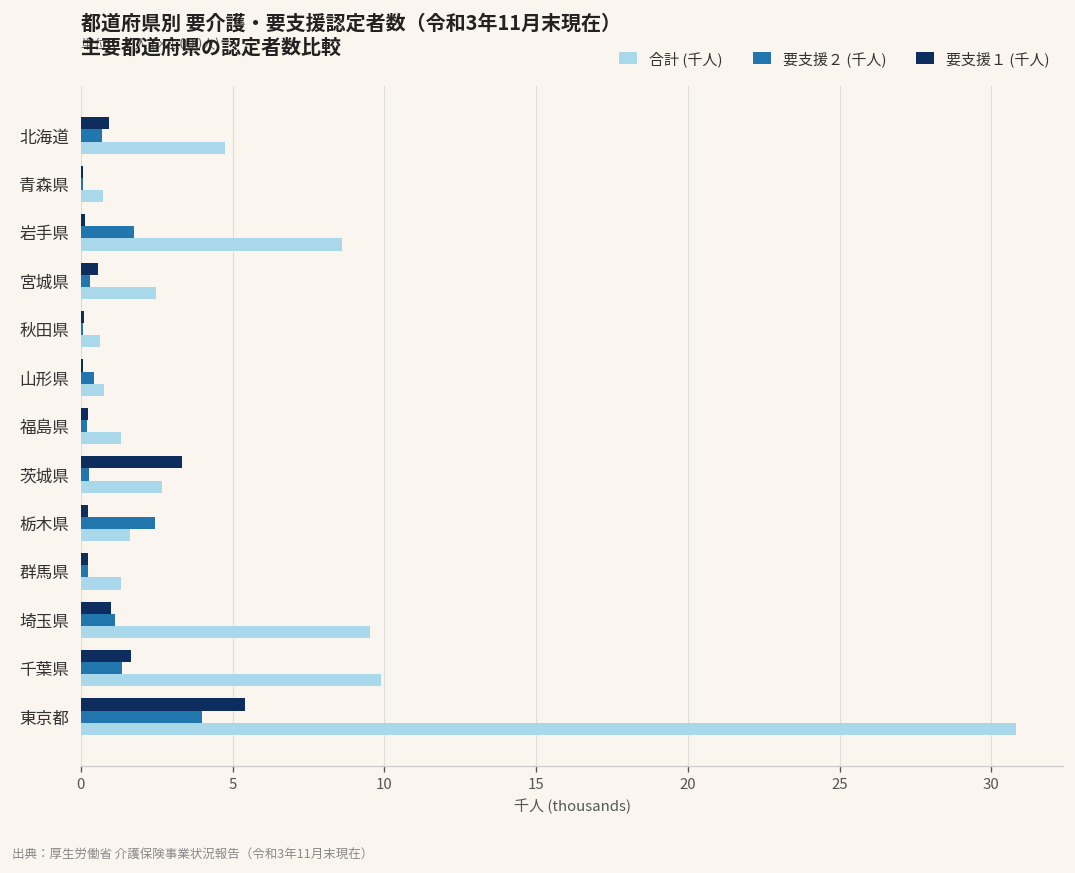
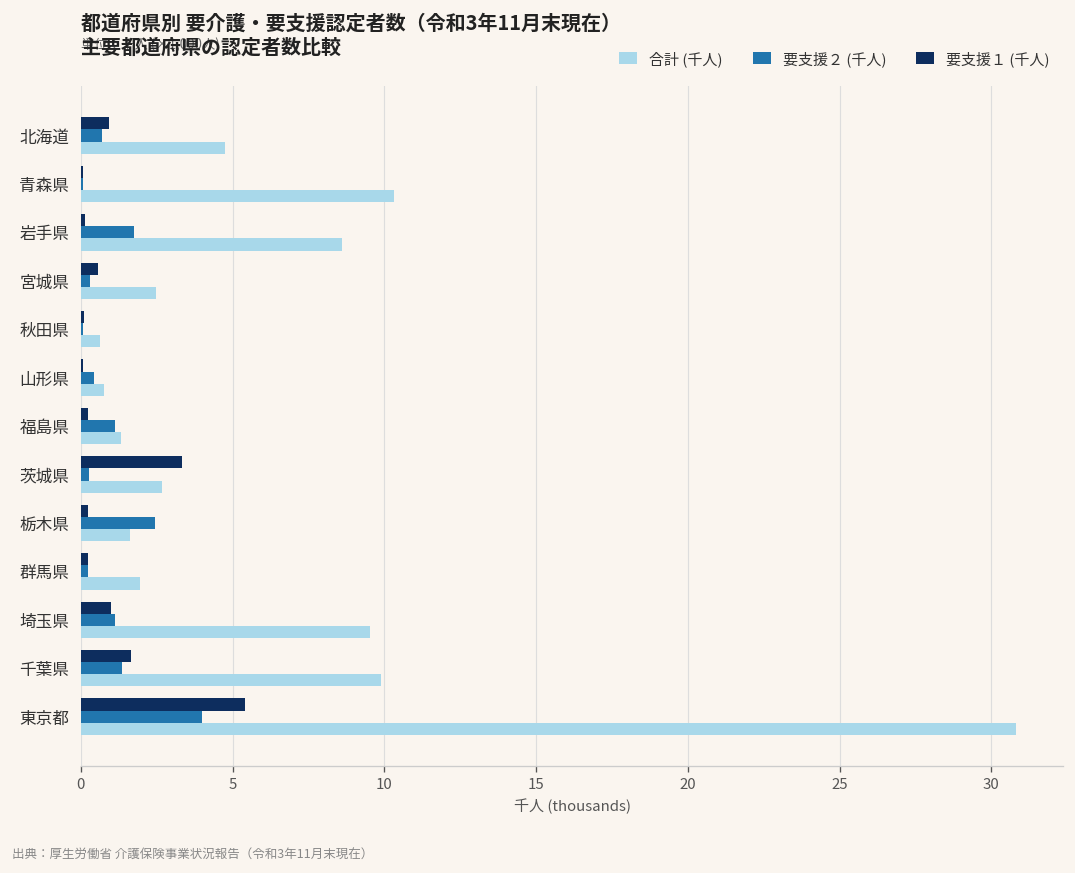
  {
    "合計 (千人)": {
      "北海道": 4.8,
-     "青森県": 0.7,
+     "青森県": 10.3,
      "岩手県": 8.6,
      "宮城県": 2.5,
      "秋田県": 0.6,
      "山形県": 0.8,
      "福島県": 1.3,
      "茨城県": 2.7,
      "栃木県": 1.6,
-     "群馬県": 1.3,
+     "群馬県": 1.9,
      "埼玉県": 9.5,
      "千葉県": 9.9,
      "東京都": 30.8
    },
    "要支援２ (千人)": {
      "北海道": 0.7,
      "岩手県": 1.7,
      "宮城県": 0.3,
      "山形県": 0.4,
-     "福島県": 0.2,
+     "福島県": 1.1,
      "茨城県": 0.3,
      "栃木県": 2.5,
      "群馬県": 0.2,
      "埼玉県": 1.1,
      "千葉県": 1.3,
      "東京都": 4.0
    },
    "要支援１ (千人)": {
      "北海道": 0.9,
      "岩手県": 0.1,
      "宮城県": 0.6,
      "福島県": 0.2,
      "茨城県": 3.3,
      "栃木県": 0.2,
      "群馬県": 0.2,
      "埼玉県": 1.0,
      "千葉県": 1.7,
      "東京都": 5.4
    }
  }
